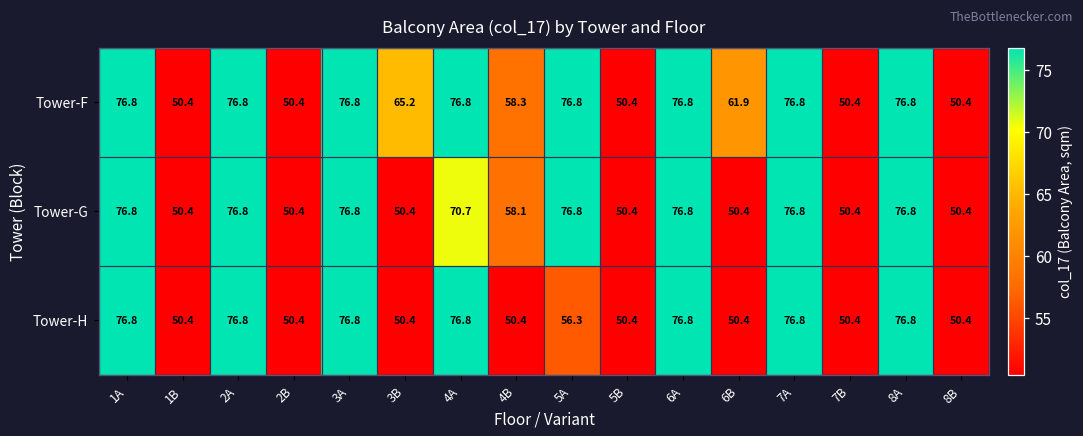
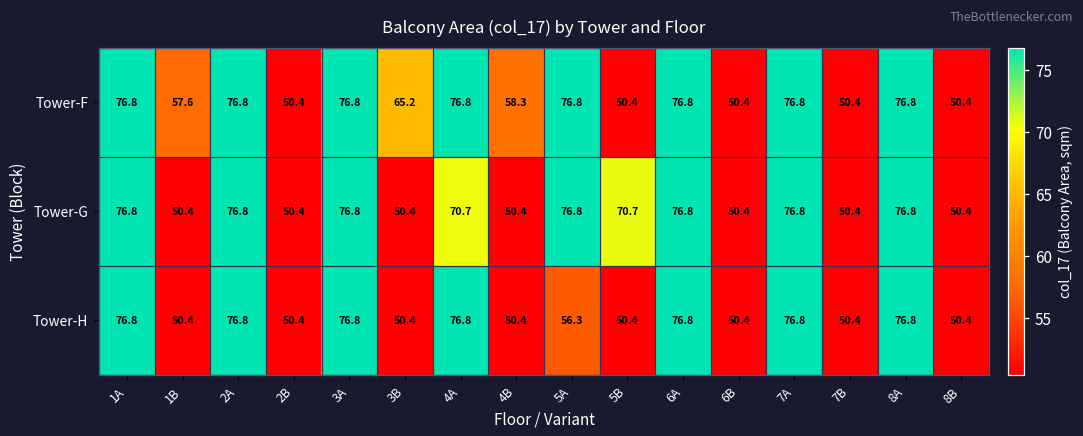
  {
    "Tower-F": {
      "1A": 76.8,
-     "1B": 50.4,
+     "1B": 57.6,
      "2A": 76.8,
      "2B": 50.4,
      "3A": 76.8,
      "3B": 65.2,
      "4A": 76.8,
      "4B": 58.3,
      "5A": 76.8,
      "5B": 50.4,
      "6A": 76.8,
-     "6B": 61.9,
+     "6B": 50.4,
      "7A": 76.8,
      "7B": 50.4,
      "8A": 76.8,
      "8B": 50.4
    },
    "Tower-G": {
      "1A": 76.8,
      "1B": 50.4,
      "2A": 76.8,
      "2B": 50.4,
      "3A": 76.8,
      "3B": 50.4,
      "4A": 70.7,
-     "4B": 58.1,
+     "4B": 50.4,
      "5A": 76.8,
-     "5B": 50.4,
+     "5B": 70.7,
      "6A": 76.8,
      "6B": 50.4,
      "7A": 76.8,
      "7B": 50.4,
      "8A": 76.8,
      "8B": 50.4
    },
    "Tower-H": {
      "1A": 76.8,
      "1B": 50.4,
      "2A": 76.8,
      "2B": 50.4,
      "3A": 76.8,
      "3B": 50.4,
      "4A": 76.8,
      "4B": 50.4,
      "5A": 56.3,
      "5B": 50.4,
      "6A": 76.8,
      "6B": 50.4,
      "7A": 76.8,
      "7B": 50.4,
      "8A": 76.8,
      "8B": 50.4
    }
  }
